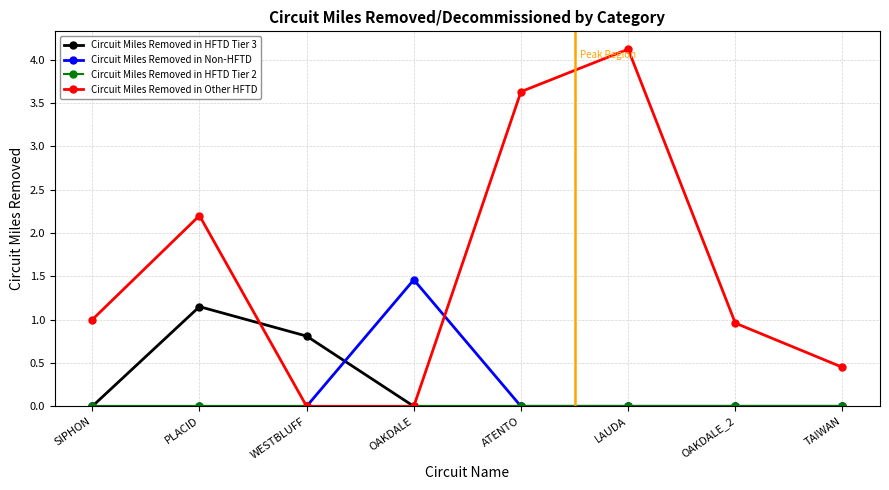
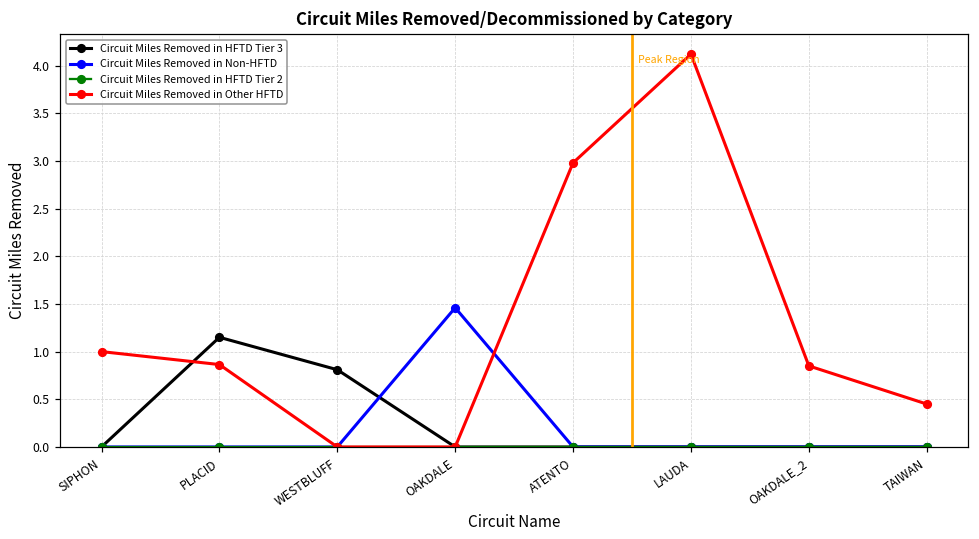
  {
    "Circuit Miles Removed in HFTD Tier 3": {
      "PLACID": 1.2,
      "WESTBLUFF": 0.8
    },
    "Circuit Miles Removed in Non-HFTD": {
      "OAKDALE": 1.5
    },
    "Circuit Miles Removed in Other HFTD": {
      "SIPHON": 1.0,
-     "PLACID": 2.2,
-     "ATENTO": 3.6,
+     "PLACID": 0.9,
+     "ATENTO": 3.0,
      "LAUDA": 4.1,
-     "OAKDALE_2": 1.0,
+     "OAKDALE_2": 0.9,
      "TAIWAN": 0.5
    }
  }
